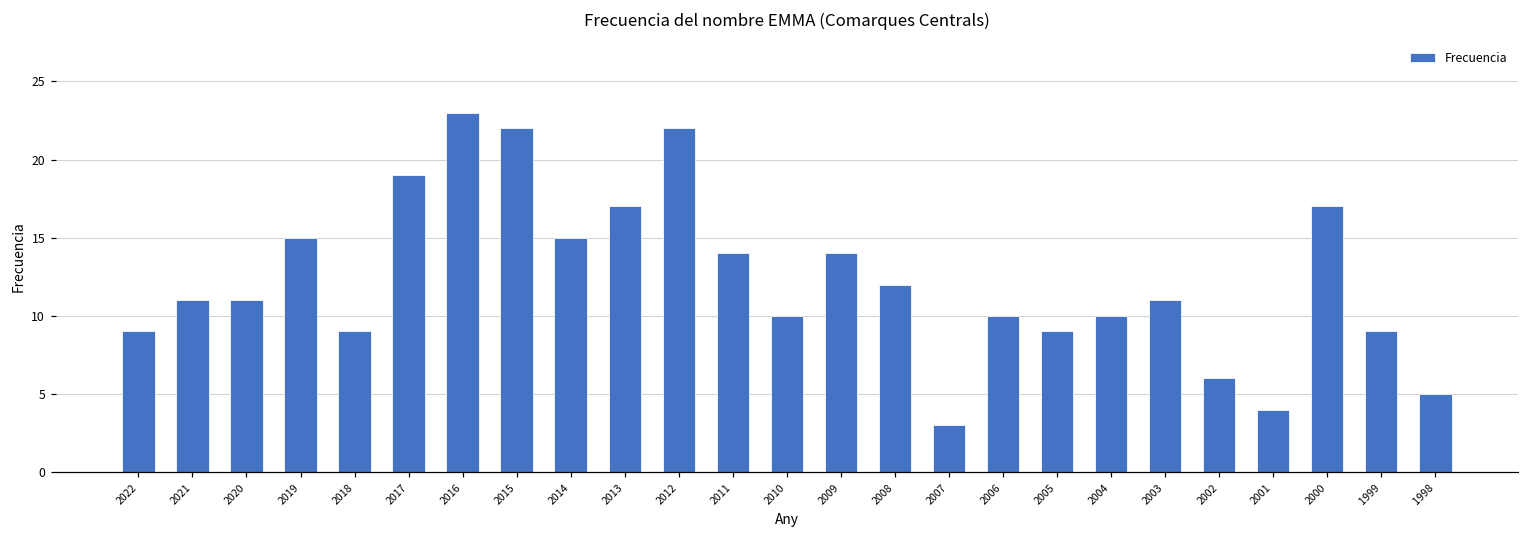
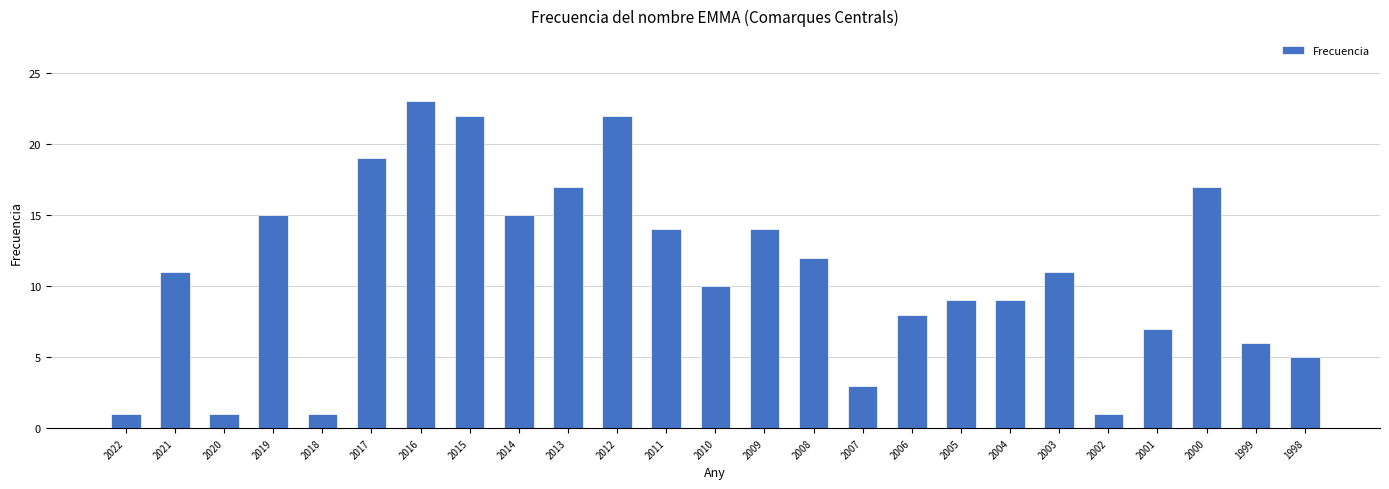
  {
-   "2022": 9,
+   "2022": 1,
    "2021": 11,
-   "2020": 11,
+   "2020": 1,
    "2019": 15,
-   "2018": 9,
+   "2018": 1,
    "2017": 19,
    "2016": 23,
    "2015": 22,
    "2014": 15,
    "2013": 17,
    "2012": 22,
    "2011": 14,
    "2010": 10,
    "2009": 14,
    "2008": 12,
    "2007": 3,
-   "2006": 10,
+   "2006": 8,
    "2005": 9,
-   "2004": 10,
+   "2004": 9,
    "2003": 11,
-   "2002": 6,
-   "2001": 4,
+   "2002": 1,
+   "2001": 7,
    "2000": 17,
-   "1999": 9,
+   "1999": 6,
    "1998": 5
  }
